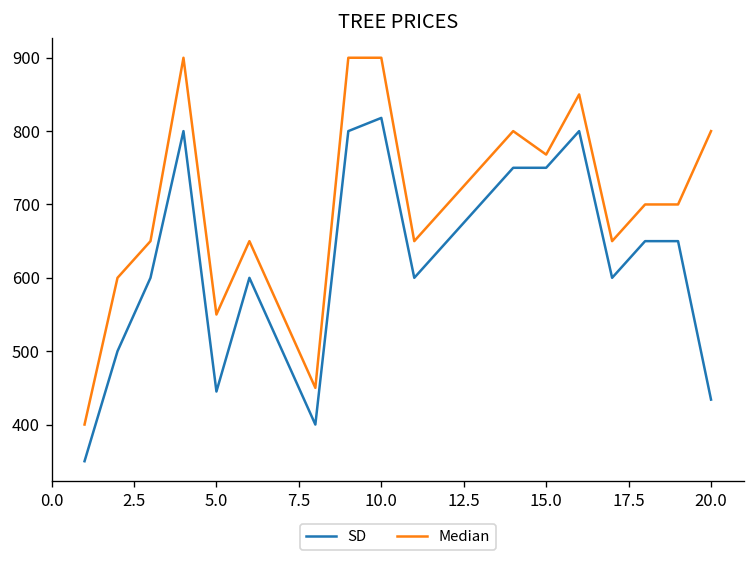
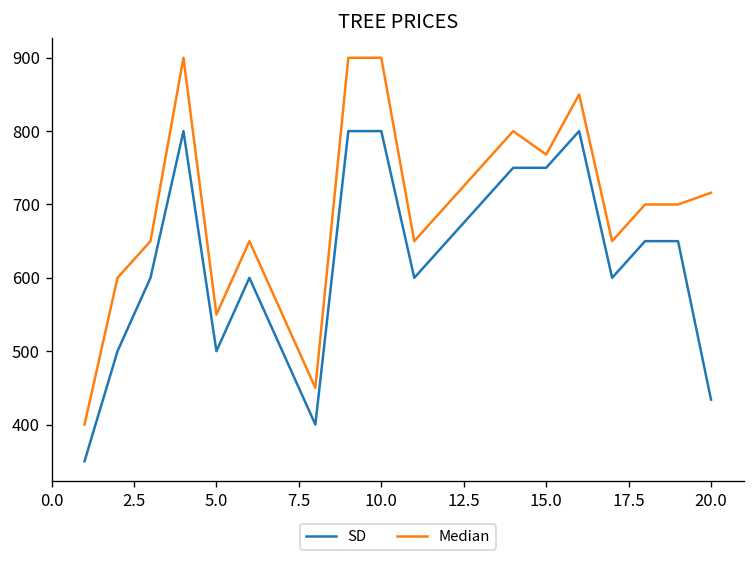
  {
    "SD": {
-     "5.0": 450,
-     "10.0": 820,
+     "5.0": 500,
+     "10.0": 800,
      "15.0": 750,
      "20.0": 430
    },
    "Median": {
      "5.0": 550,
      "10.0": 900,
      "15.0": 770,
-     "20.0": 800
+     "20.0": 720
    }
  }
